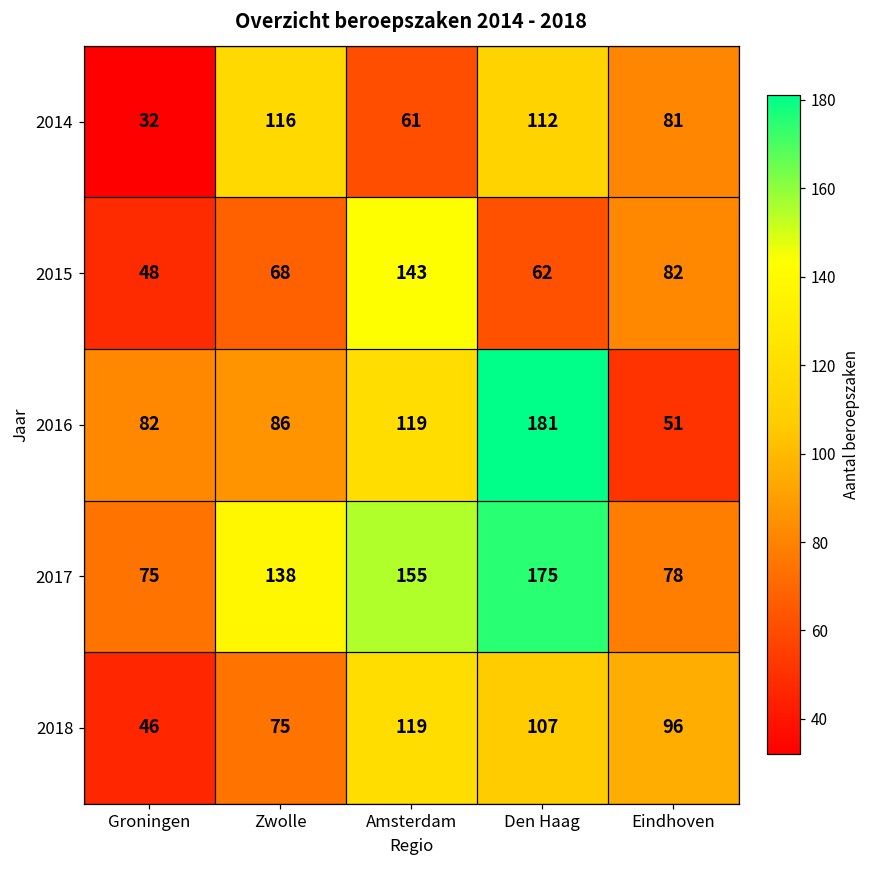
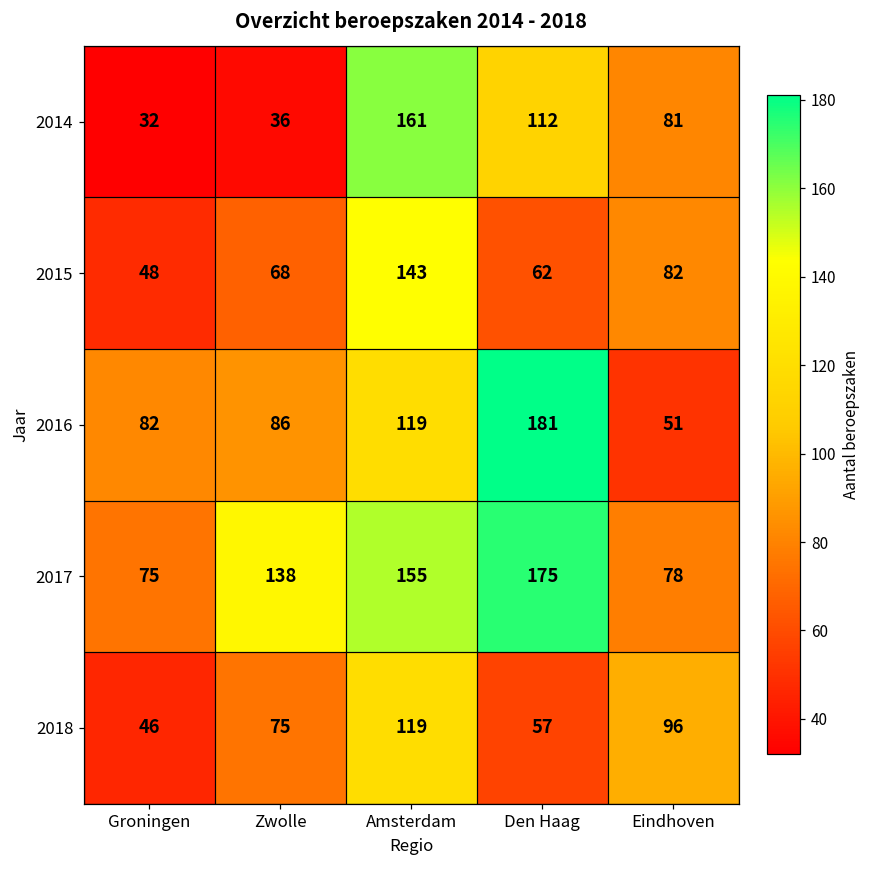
  {
    "2014": {
      "Groningen": 32,
-     "Zwolle": 116,
-     "Amsterdam": 61,
+     "Zwolle": 36,
+     "Amsterdam": 161,
      "Den Haag": 112,
      "Eindhoven": 81
    },
    "2015": {
      "Groningen": 48,
      "Zwolle": 68,
      "Amsterdam": 143,
      "Den Haag": 62,
      "Eindhoven": 82
    },
    "2016": {
      "Groningen": 82,
      "Zwolle": 86,
      "Amsterdam": 119,
      "Den Haag": 181,
      "Eindhoven": 51
    },
    "2017": {
      "Groningen": 75,
      "Zwolle": 138,
      "Amsterdam": 155,
      "Den Haag": 175,
      "Eindhoven": 78
    },
    "2018": {
      "Groningen": 46,
      "Zwolle": 75,
      "Amsterdam": 119,
-     "Den Haag": 107,
+     "Den Haag": 57,
      "Eindhoven": 96
    }
  }
